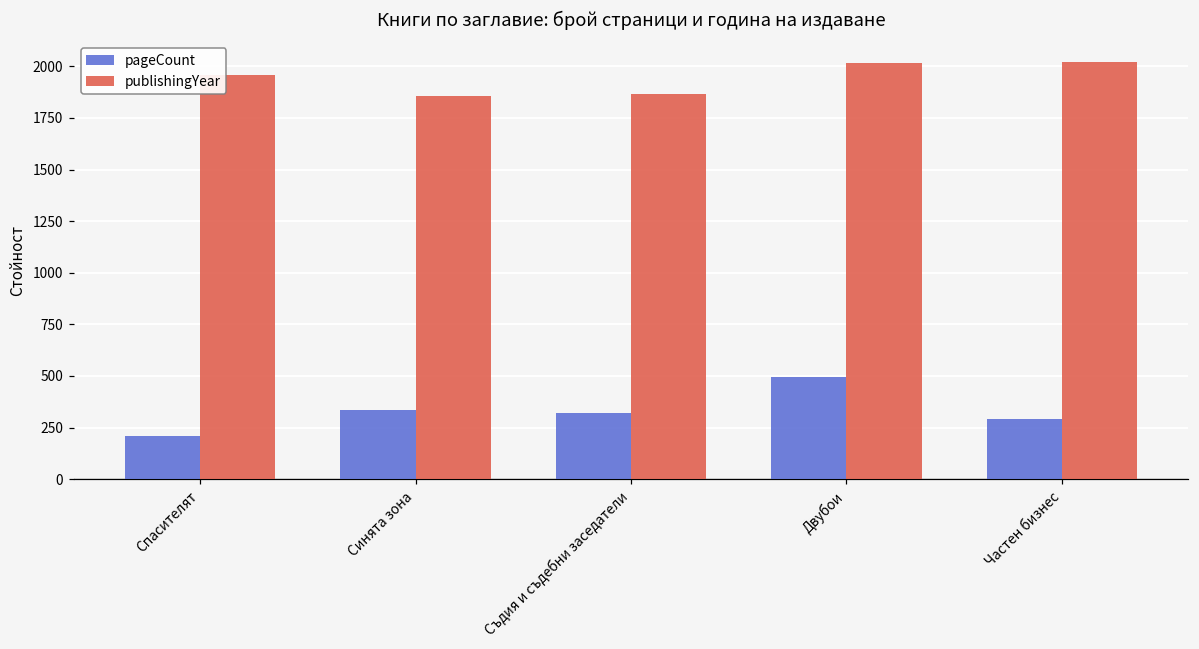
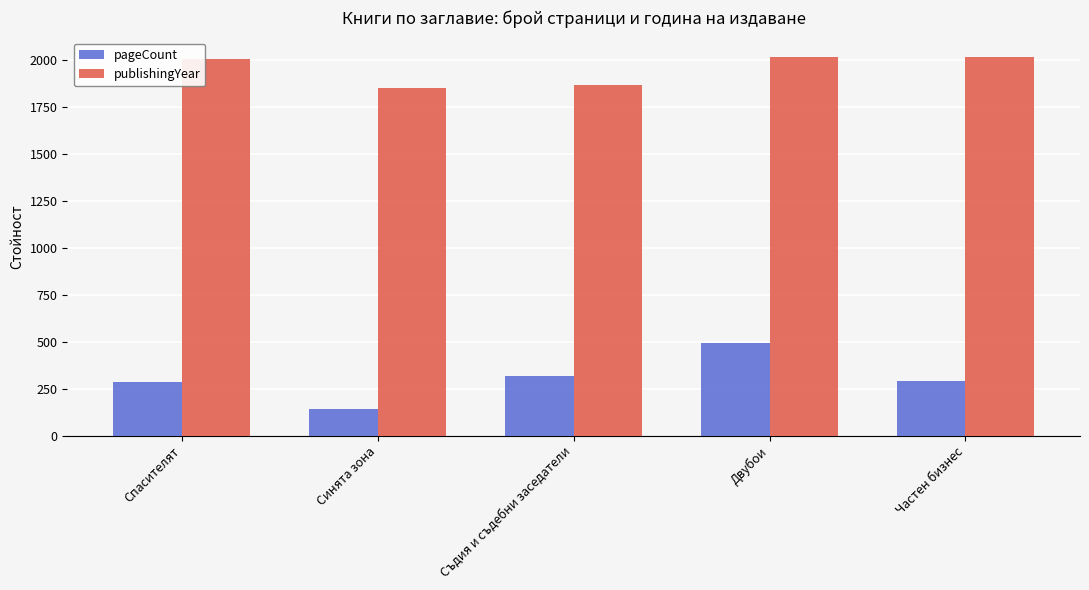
  {
    "pageCount": {
-     "Спасителят": 210,
-     "Синята зона": 340,
+     "Спасителят": 290,
+     "Синята зона": 140,
      "Съдия и съдебни заседатели": 320,
      "Двубои": 500,
      "Частен бизнес": 290
    },
    "publishingYear": {
-     "Спасителят": 1960,
+     "Спасителят": 2010,
      "Синята зона": 1860,
      "Съдия и съдебни заседатели": 1870,
      "Двубои": 2020,
      "Частен бизнес": 2020
    }
  }
